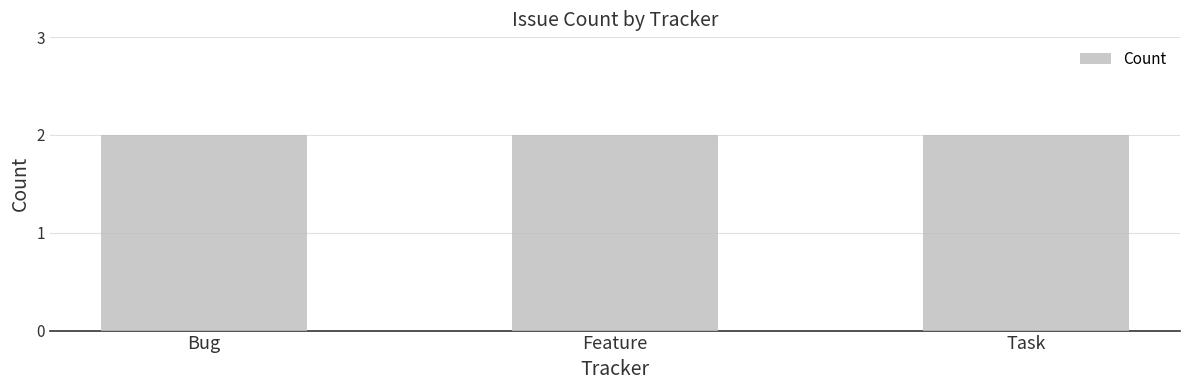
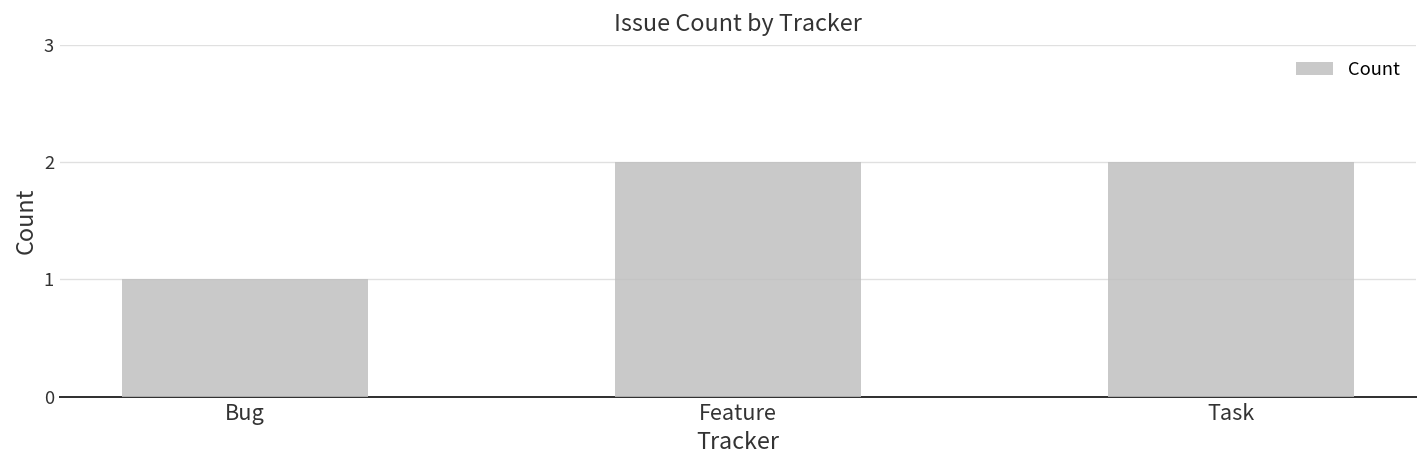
  {
-   "Bug": 2,
+   "Bug": 1,
    "Feature": 2,
    "Task": 2
  }
